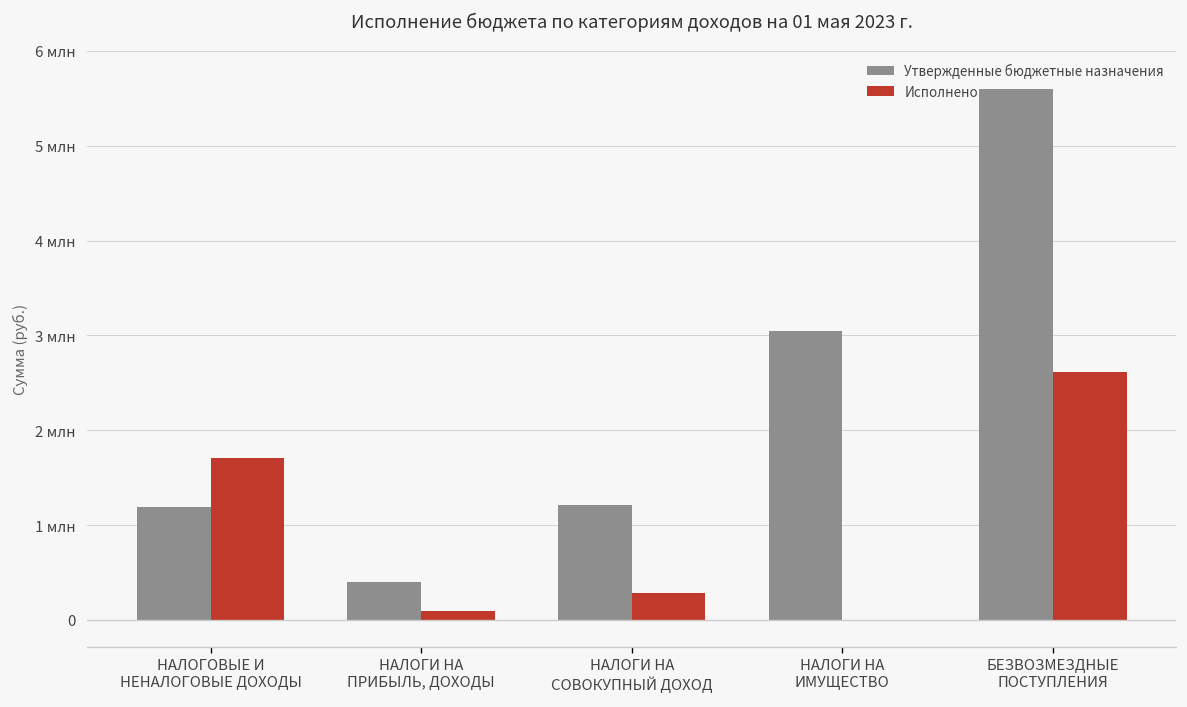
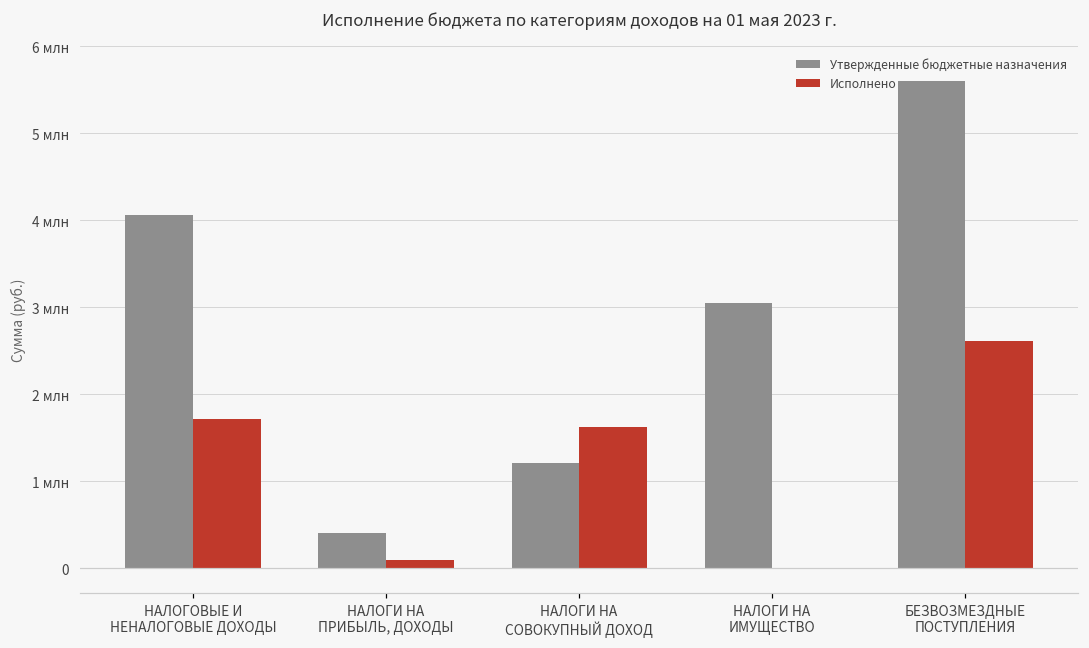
  {
    "Утвержденные бюджетные назначения": {
-     "НАЛОГОВЫЕ И НЕНАЛОГОВЫЕ ДОХОДЫ": "1.2 млн",
+     "НАЛОГОВЫЕ И НЕНАЛОГОВЫЕ ДОХОДЫ": "4.1 млн",
      "НАЛОГИ НА ПРИБЫЛЬ, ДОХОДЫ": "0.4 млн",
      "НАЛОГИ НА СОВОКУПНЫЙ ДОХОД": "1.2 млн",
      "НАЛОГИ НА ИМУЩЕСТВО": "3.0 млн",
      "БЕЗВОЗМЕЗДНЫЕ ПОСТУПЛЕНИЯ": "5.6 млн"
    },
    "Исполнено": {
      "НАЛОГОВЫЕ И НЕНАЛОГОВЫЕ ДОХОДЫ": "1.7 млн",
      "НАЛОГИ НА ПРИБЫЛЬ, ДОХОДЫ": "0.1 млн",
-     "НАЛОГИ НА СОВОКУПНЫЙ ДОХОД": "0.3 млн",
+     "НАЛОГИ НА СОВОКУПНЫЙ ДОХОД": "1.6 млн",
      "БЕЗВОЗМЕЗДНЫЕ ПОСТУПЛЕНИЯ": "2.6 млн"
    }
  }
